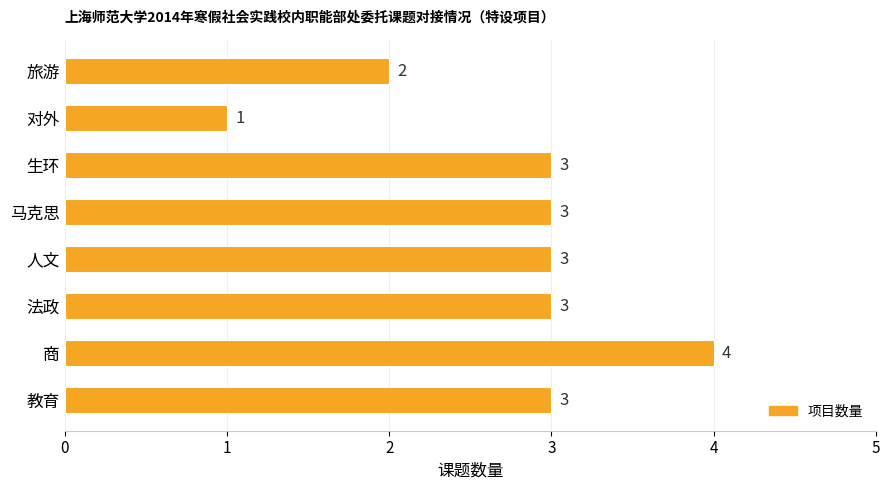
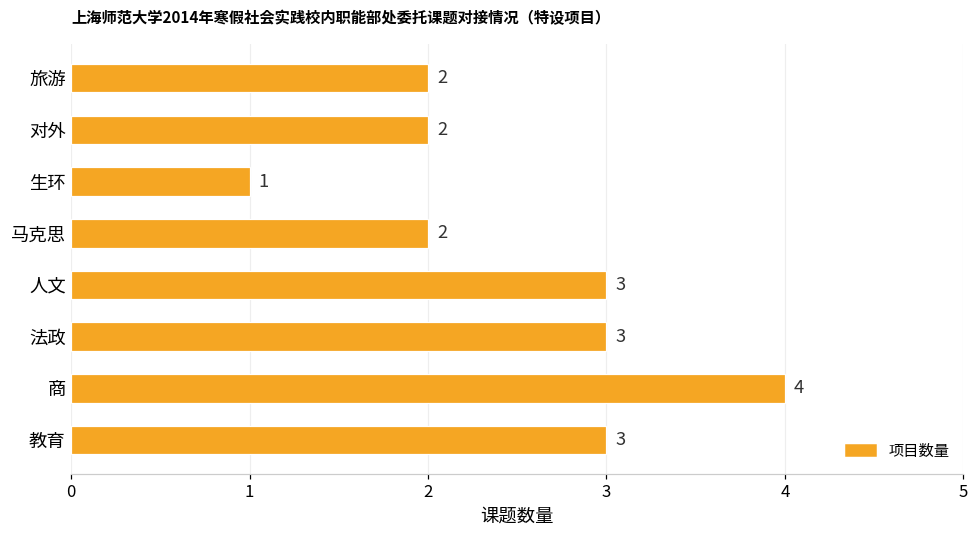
  {
    "旅游": 2,
-   "对外": 1,
-   "生环": 3,
-   "马克思": 3,
+   "对外": 2,
+   "生环": 1,
+   "马克思": 2,
    "人文": 3,
    "法政": 3,
    "商": 4,
    "教育": 3
  }
